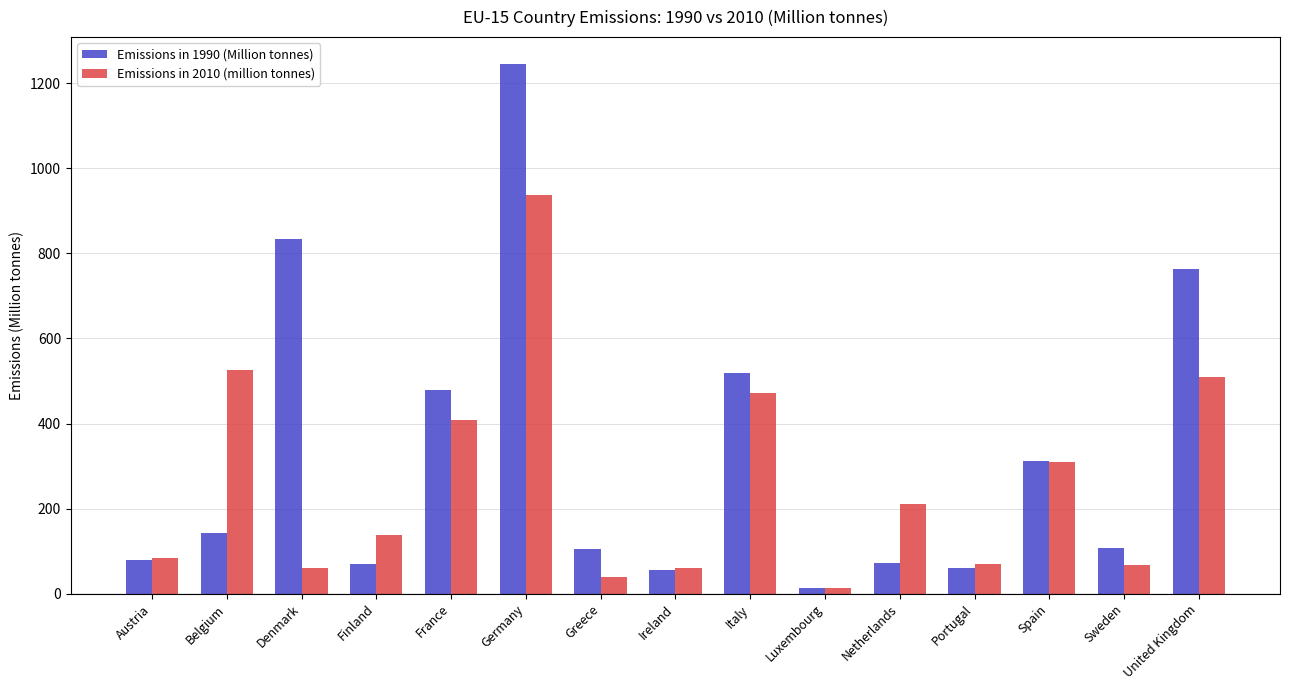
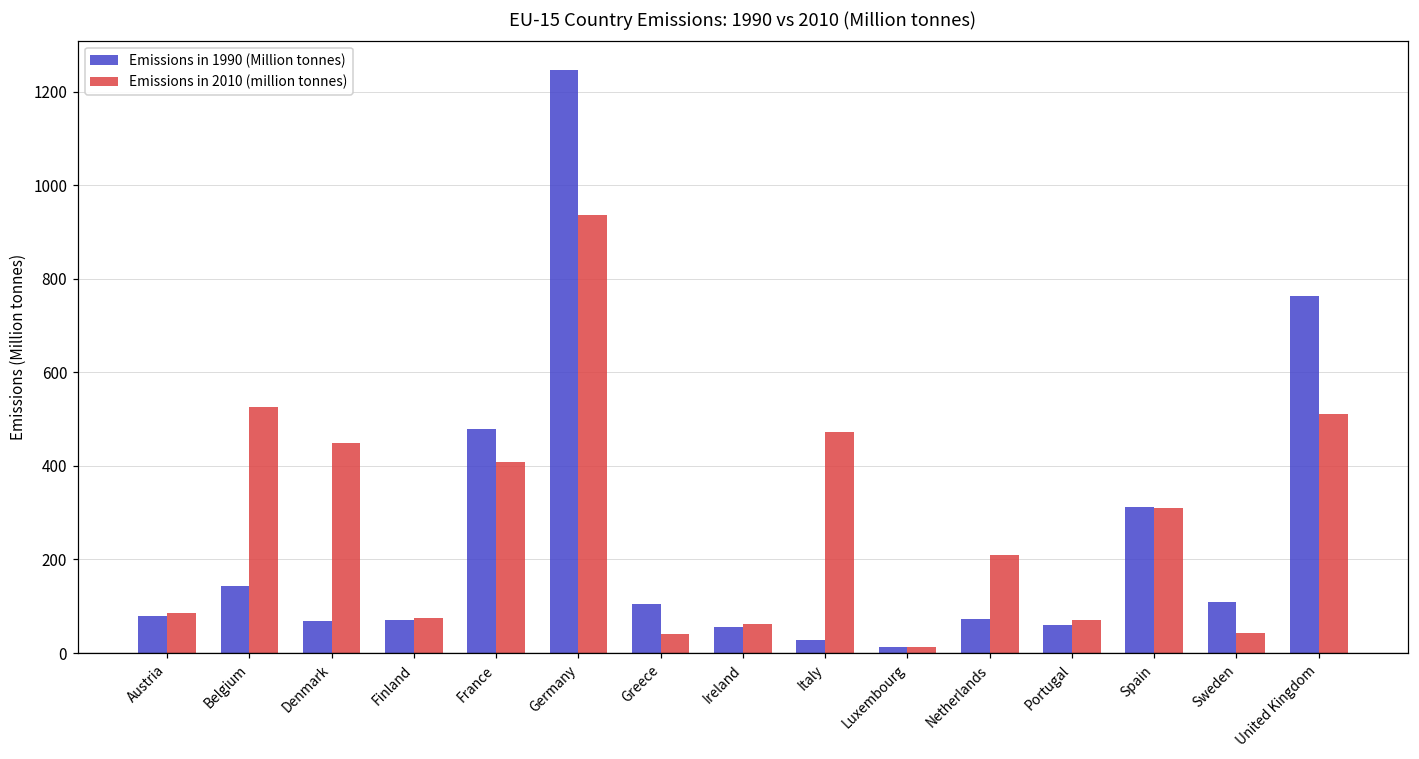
  {
    "Emissions in 1990 (Million tonnes)": {
      "Austria": 80,
      "Belgium": 140,
-     "Denmark": 830,
+     "Denmark": 70,
      "Finland": 70,
      "France": 480,
      "Germany": 1250,
      "Greece": 110,
      "Ireland": 60,
-     "Italy": 520,
+     "Italy": 30,
      "Luxembourg": 10,
      "Netherlands": 70,
      "Portugal": 60,
      "Spain": 310,
      "Sweden": 110,
      "United Kingdom": 760
    },
    "Emissions in 2010 (million tonnes)": {
      "Austria": 80,
      "Belgium": 530,
-     "Denmark": 60,
-     "Finland": 140,
+     "Denmark": 450,
+     "Finland": 70,
      "France": 410,
      "Germany": 940,
      "Greece": 40,
      "Ireland": 60,
      "Italy": 470,
      "Luxembourg": 10,
      "Netherlands": 210,
      "Portugal": 70,
      "Spain": 310,
-     "Sweden": 70,
+     "Sweden": 40,
      "United Kingdom": 510
    }
  }
